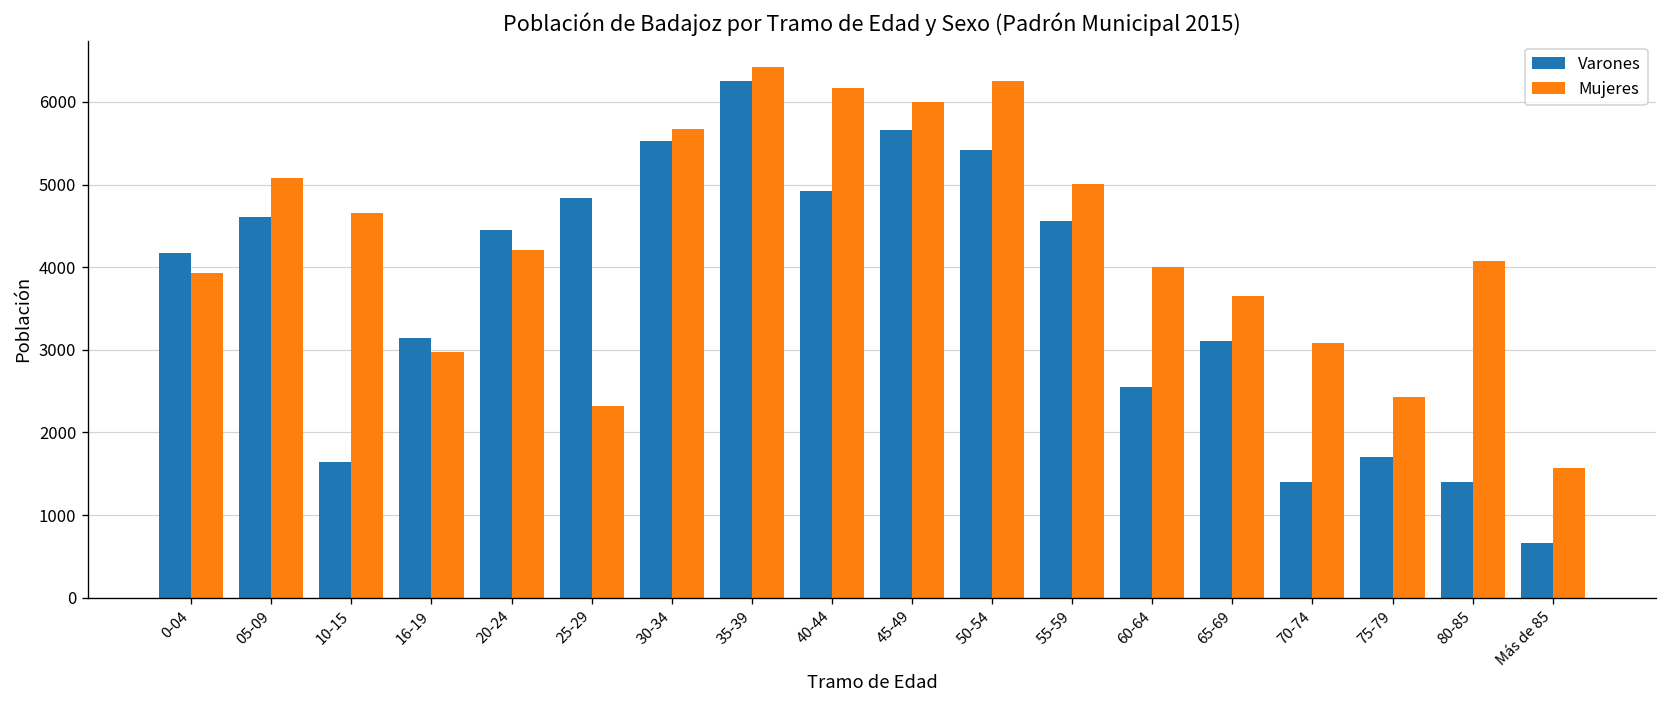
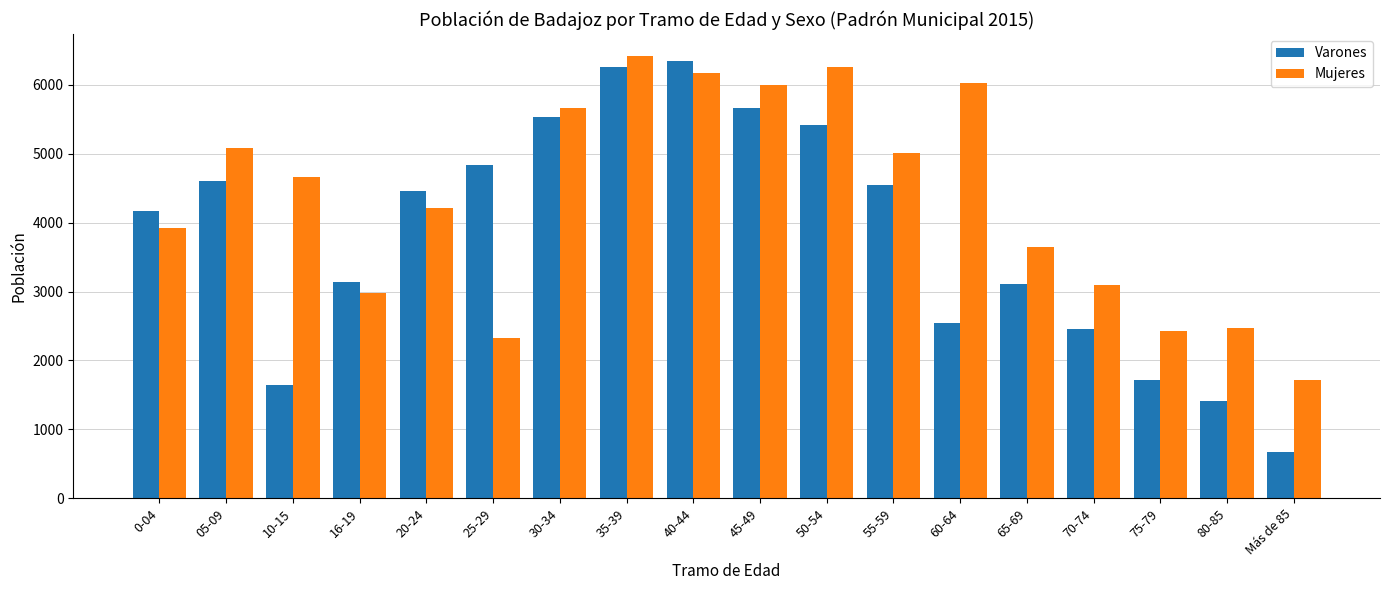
  {
    "Varones": {
      "0-04": 4200,
      "05-09": 4600,
      "10-15": 1600,
      "16-19": 3100,
      "20-24": 4500,
      "25-29": 4800,
      "30-34": 5500,
      "35-39": 6300,
-     "40-44": 4900,
+     "40-44": 6400,
      "45-49": 5700,
      "50-54": 5400,
      "55-59": 4600,
      "60-64": 2500,
      "65-69": 3100,
-     "70-74": 1400,
+     "70-74": 2500,
      "75-79": 1700,
      "80-85": 1400,
      "Más de 85": 700
    },
    "Mujeres": {
      "0-04": 3900,
      "05-09": 5100,
      "10-15": 4700,
      "16-19": 3000,
      "20-24": 4200,
      "25-29": 2300,
      "30-34": 5700,
      "35-39": 6400,
      "40-44": 6200,
      "45-49": 6000,
      "50-54": 6300,
      "55-59": 5000,
-     "60-64": 4000,
+     "60-64": 6000,
      "65-69": 3700,
      "70-74": 3100,
      "75-79": 2400,
-     "80-85": 4100,
-     "Más de 85": 1600
+     "80-85": 2500,
+     "Más de 85": 1700
    }
  }
